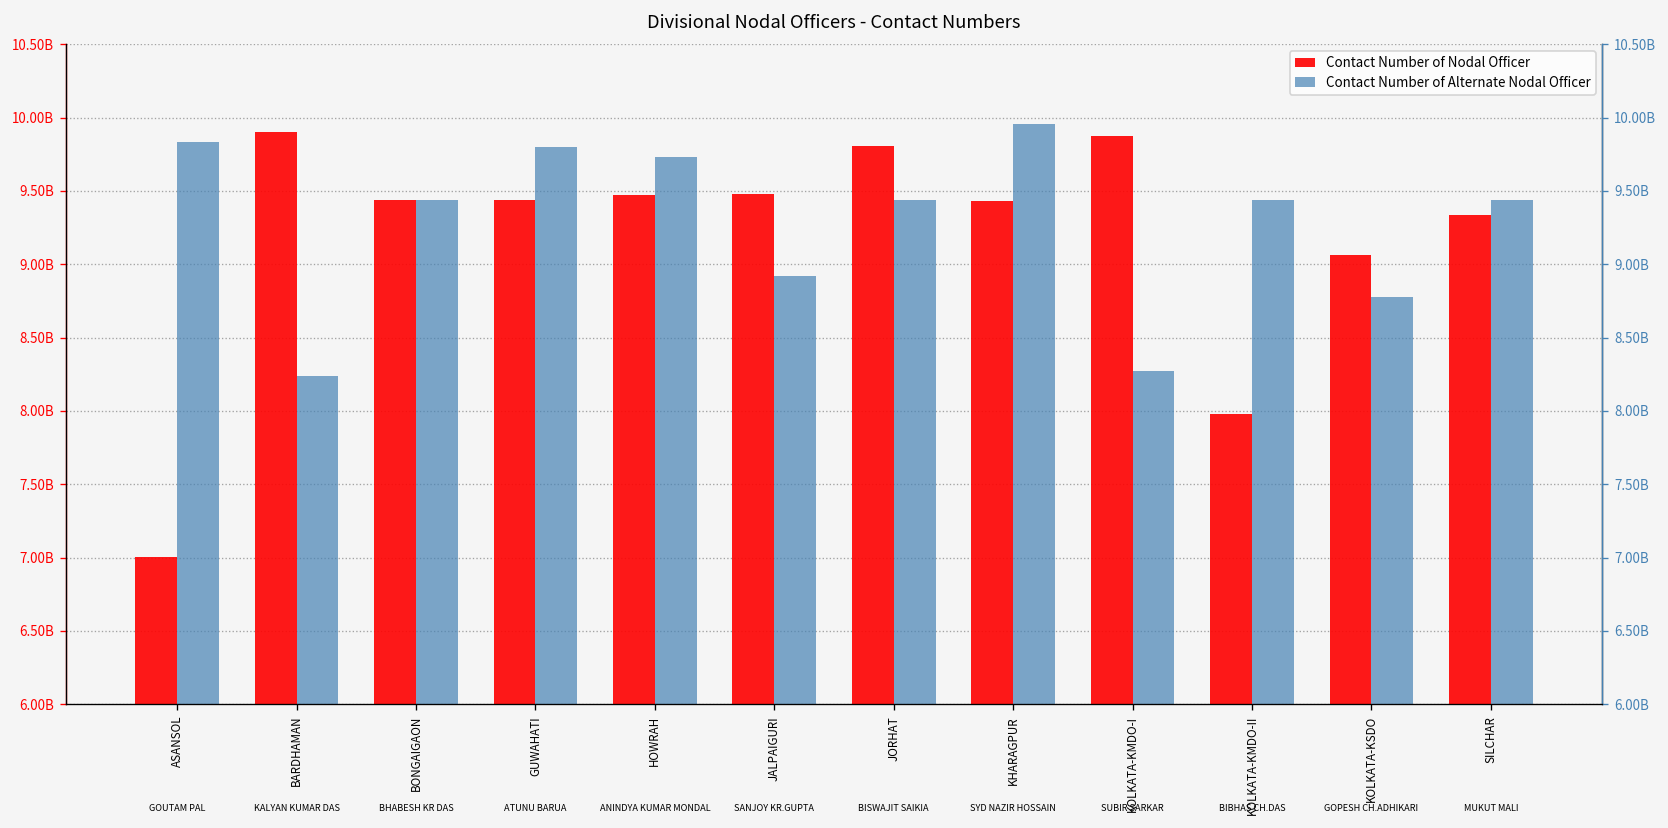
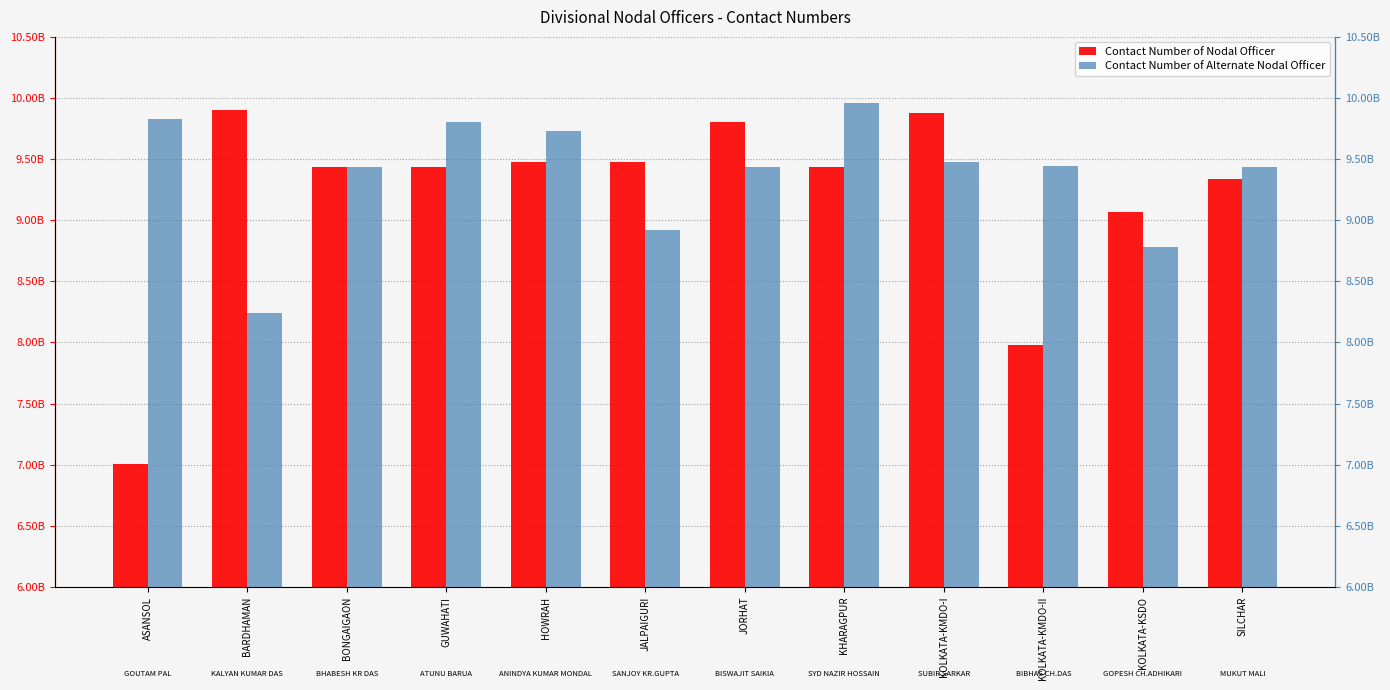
  {
    "Contact Number of Nodal Officer": {
      "ASANSOL": 7000000000,
      "BARDHAMAN": 9900000000,
      "BONGAIGAON": 9440000000,
      "GUWAHATI": 9440000000,
      "HOWRAH": 9470000000,
      "JALPAIGURI": 9480000000,
      "JORHAT": 9810000000,
      "KHARAGPUR": 9430000000,
      "KOLKATA-KMDO-I": 9870000000,
      "KOLKATA-KMDO-II": 7980000000,
      "KOLKATA-KSDO": 9060000000,
      "SILCHAR": 9340000000
    },
    "Contact Number of Alternate Nodal Officer": {
      "ASANSOL": 9830000000,
      "BARDHAMAN": 8240000000,
      "BONGAIGAON": 9440000000,
      "GUWAHATI": 9800000000,
      "HOWRAH": 9730000000,
      "JALPAIGURI": 8920000000,
      "JORHAT": 9440000000,
      "KHARAGPUR": 9960000000,
-     "KOLKATA-KMDO-I": 8280000000,
+     "KOLKATA-KMDO-I": 9480000000,
      "KOLKATA-KMDO-II": 9440000000,
      "KOLKATA-KSDO": 8780000000,
      "SILCHAR": 9440000000
    }
  }
